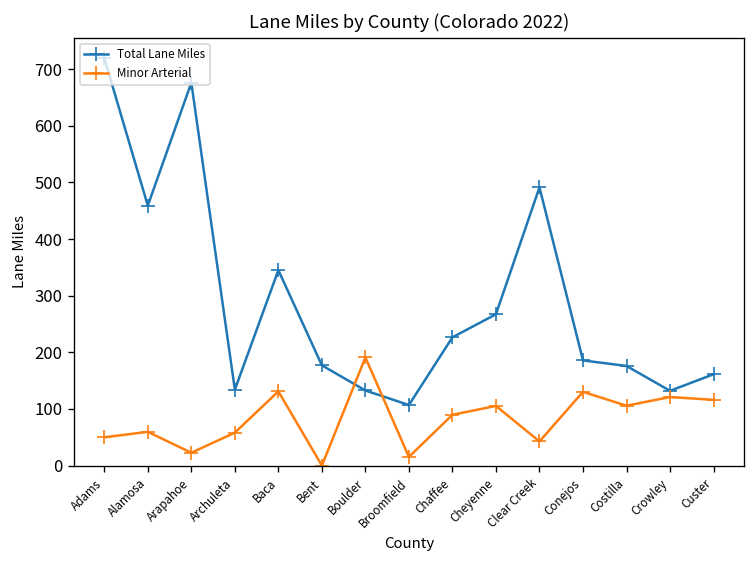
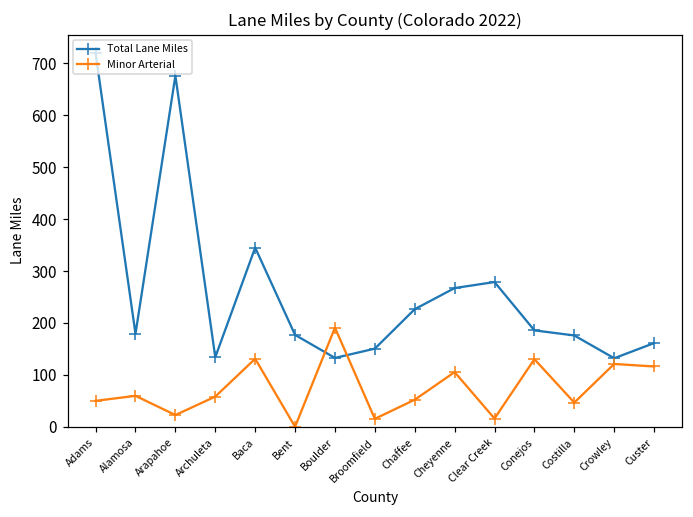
  {
    "Total Lane Miles": {
-     "Alamosa": 460,
+     "Alamosa": 180,
      "Archuleta": 130,
      "Baca": 350,
      "Bent": 180,
      "Boulder": 130,
-     "Broomfield": 110,
+     "Broomfield": 150,
      "Chaffee": 230,
      "Cheyenne": 270,
-     "Clear Creek": 490,
+     "Clear Creek": 280,
      "Conejos": 190,
      "Costilla": 180,
      "Crowley": 130,
      "Custer": 160
    },
    "Minor Arterial": {
      "Adams": 50,
      "Alamosa": 60,
      "Arapahoe": 20,
      "Archuleta": 60,
      "Baca": 130,
      "Bent": 0,
      "Boulder": 190,
      "Broomfield": 20,
-     "Chaffee": 90,
+     "Chaffee": 50,
      "Cheyenne": 110,
-     "Clear Creek": 40,
+     "Clear Creek": 20,
      "Conejos": 130,
-     "Costilla": 110,
+     "Costilla": 50,
      "Crowley": 120,
      "Custer": 120
    }
  }
